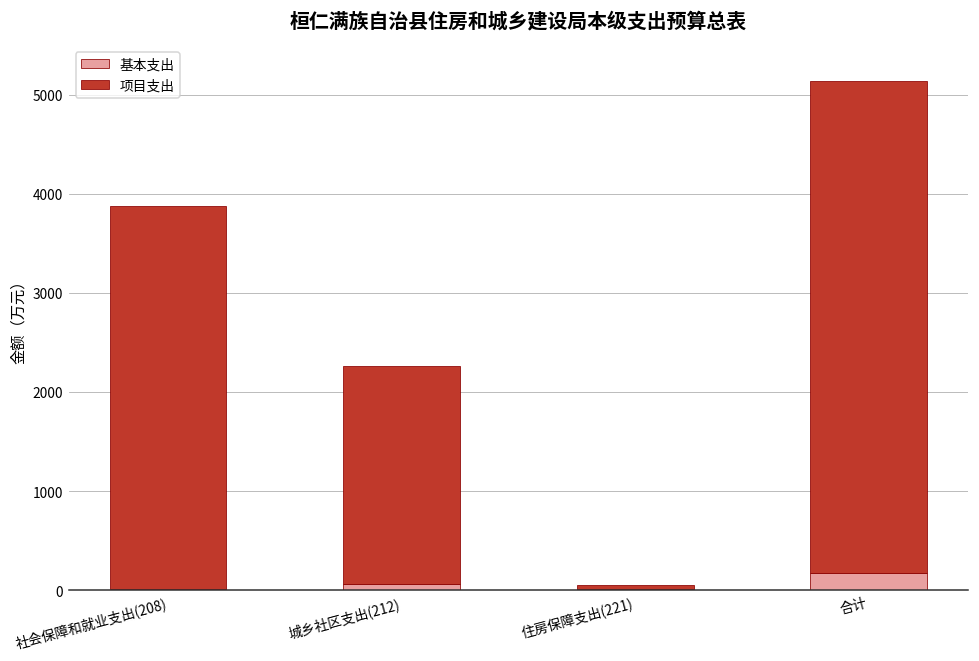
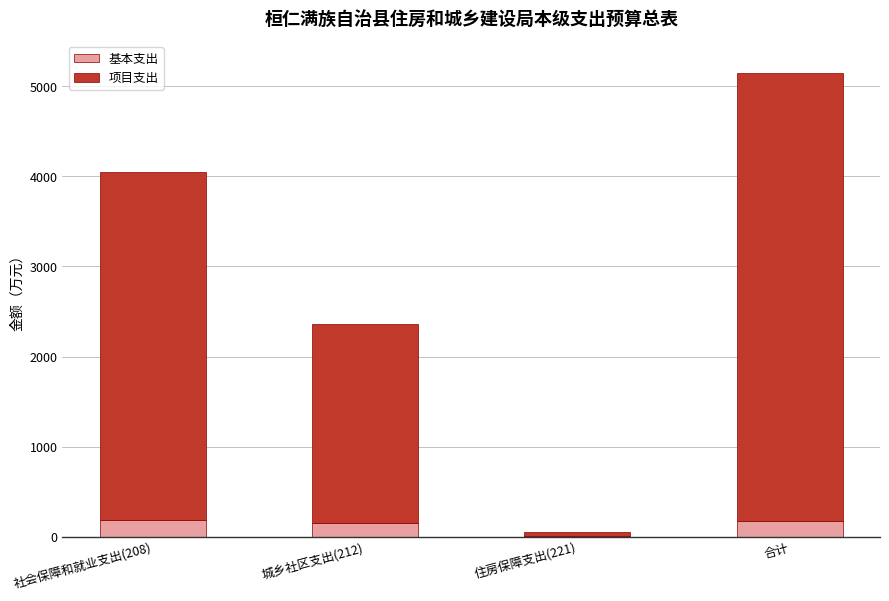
  {
    "基本支出": {
-     "社会保障和就业支出(208)": 0,
-     "城乡社区支出(212)": 60,
+     "社会保障和就业支出(208)": 200,
+     "城乡社区支出(212)": 150,
      "合计": 200
    },
    "项目支出": {
      "社会保障和就业支出(208)": 3900,
      "城乡社区支出(212)": 2200,
      "住房保障支出(221)": 0,
      "合计": 5000
    }
  }
